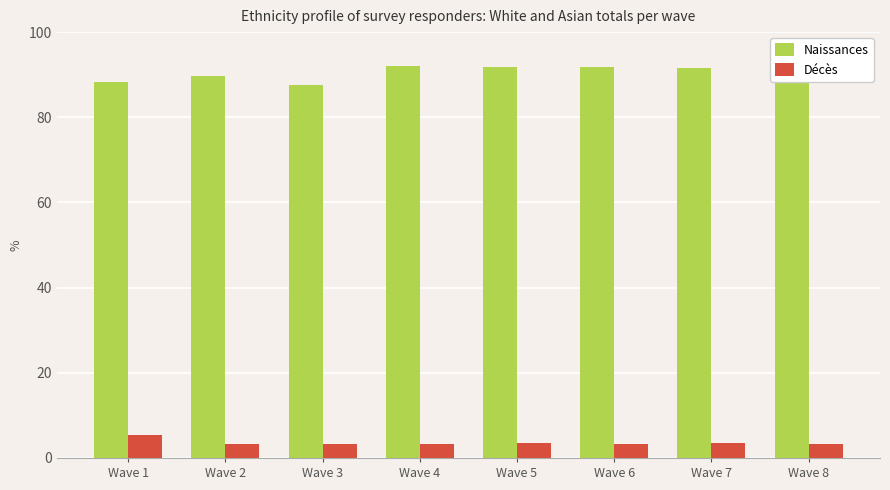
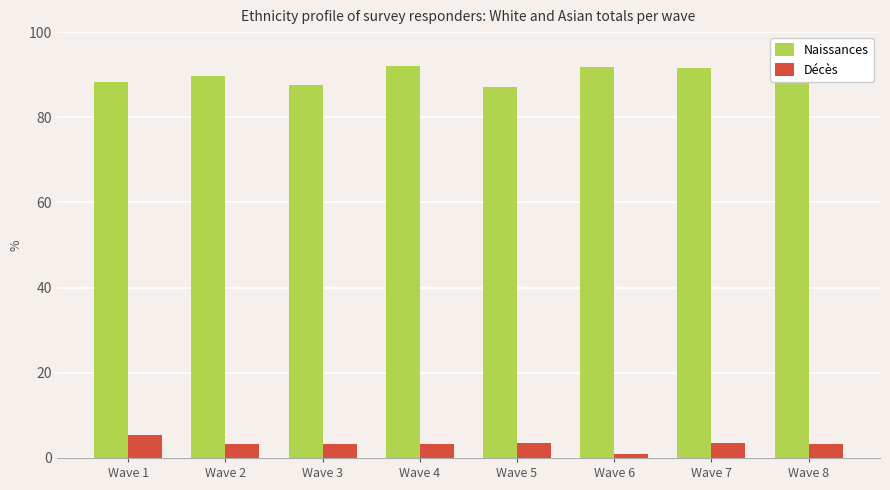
  {
    "Naissances": {
      "Wave 1": 88,
      "Wave 2": 90,
      "Wave 3": 88,
      "Wave 4": 92,
-     "Wave 5": 92,
+     "Wave 5": 87,
      "Wave 6": 92,
      "Wave 7": 92
    },
    "Décès": {
      "Wave 1": 5,
      "Wave 2": 3,
      "Wave 3": 3,
      "Wave 4": 3,
      "Wave 5": 4,
-     "Wave 6": 3,
+     "Wave 6": 1,
      "Wave 7": 4,
      "Wave 8": 3
    }
  }
